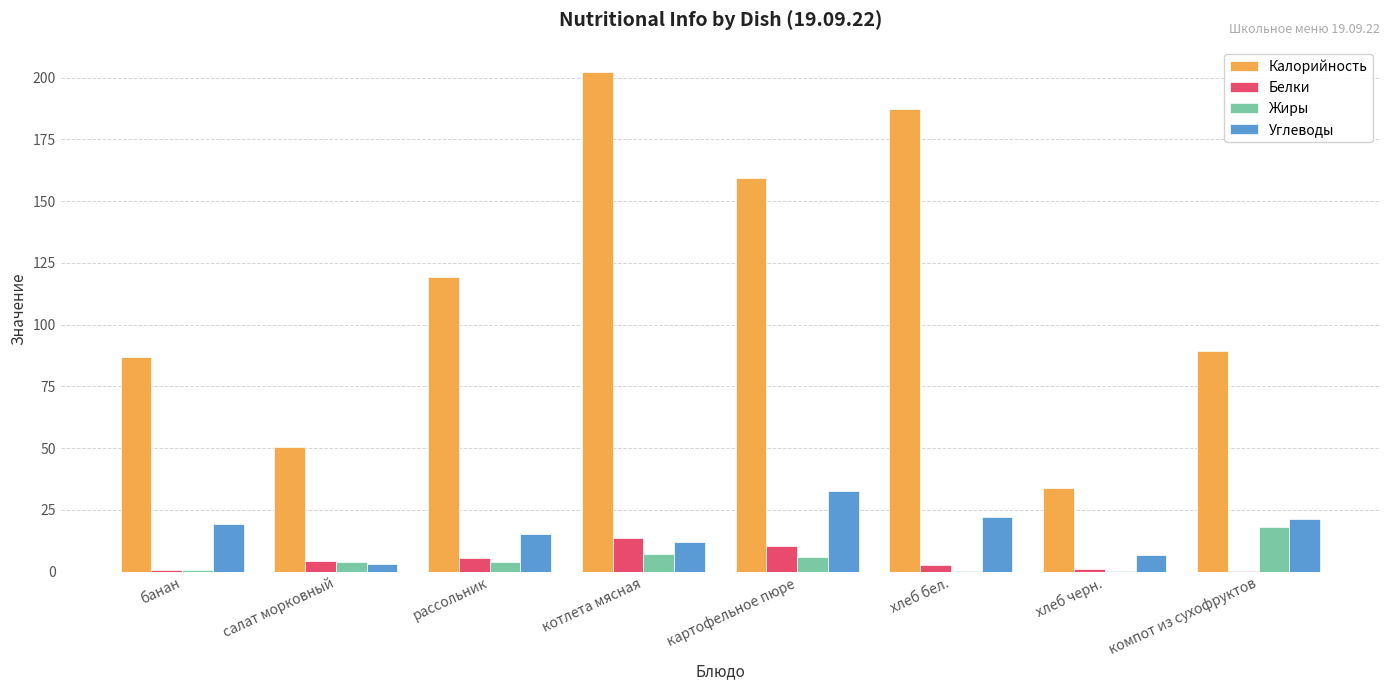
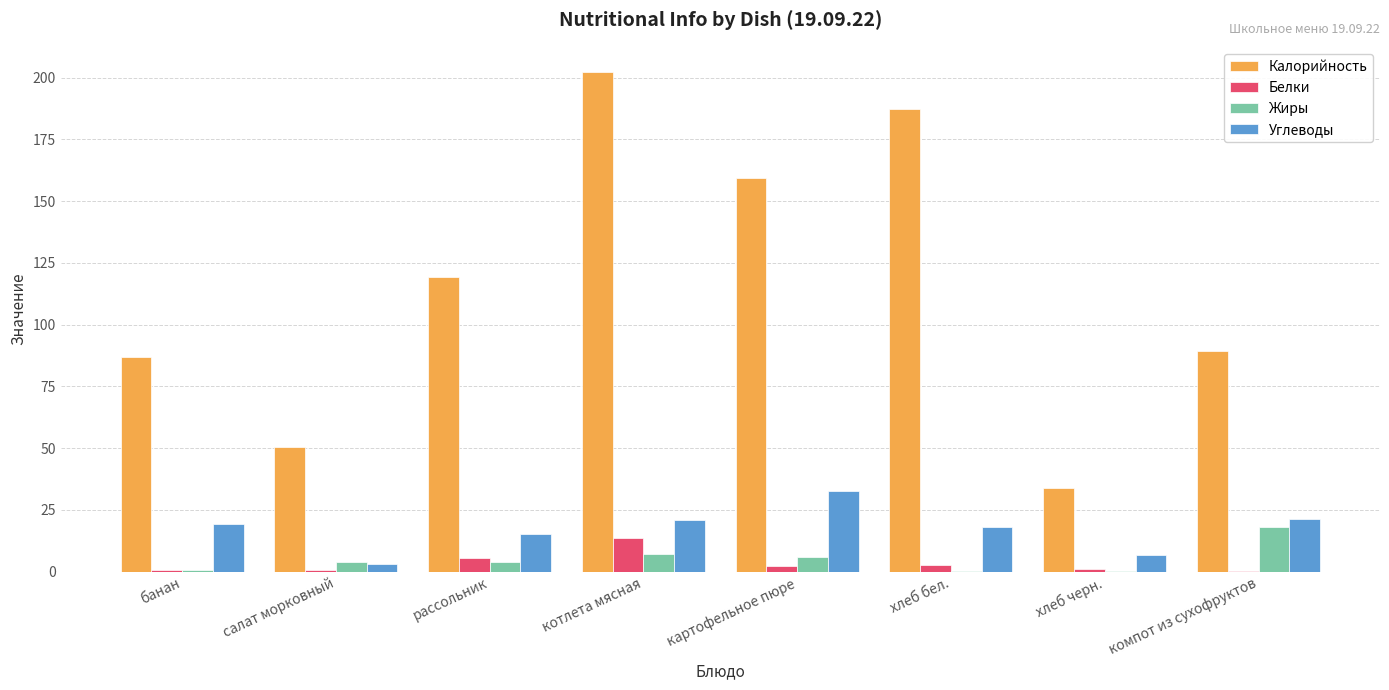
  {
    "Калорийность": {
      "банан": 87,
      "салат морковный": 50,
      "рассольник": 119,
      "котлета мясная": 202,
      "картофельное пюре": 160,
      "хлеб бел.": 187,
      "хлеб черн.": 34,
      "компот из сухофруктов": 89
    },
    "Белки": {
-     "салат морковный": 4,
+     "салат морковный": 1,
      "рассольник": 6,
      "котлета мясная": 13,
-     "картофельное пюре": 10,
+     "картофельное пюре": 2,
      "хлеб бел.": 3,
      "хлеб черн.": 1
    },
    "Жиры": {
      "салат морковный": 4,
      "рассольник": 4,
      "котлета мясная": 7,
      "картофельное пюре": 6,
      "компот из сухофруктов": 18
    },
    "Углеводы": {
      "банан": 19,
      "салат морковный": 3,
      "рассольник": 15,
-     "котлета мясная": 12,
+     "котлета мясная": 21,
      "картофельное пюре": 33,
-     "хлеб бел.": 22,
+     "хлеб бел.": 18,
      "хлеб черн.": 7,
      "компот из сухофруктов": 21
    }
  }
